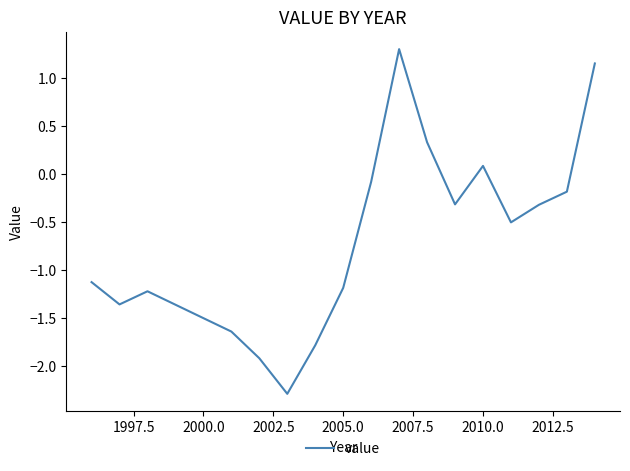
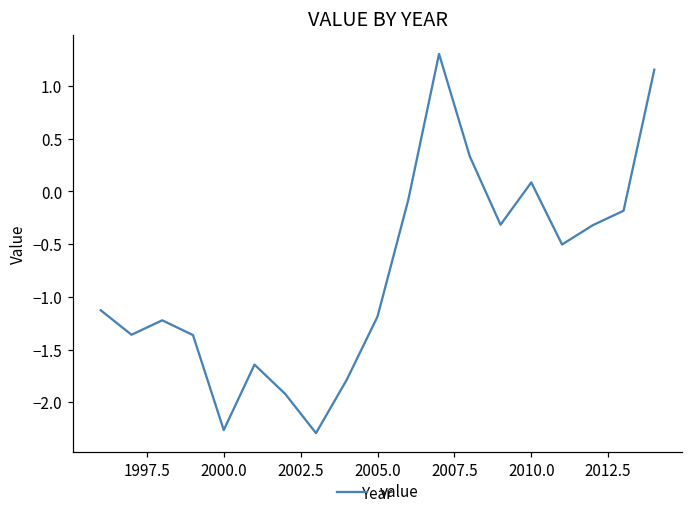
  {
-   "2000.0": -1.5,
+   "2000.0": -2.3,
    "2005.0": -1.2,
    "2010.0": 0.1
  }
